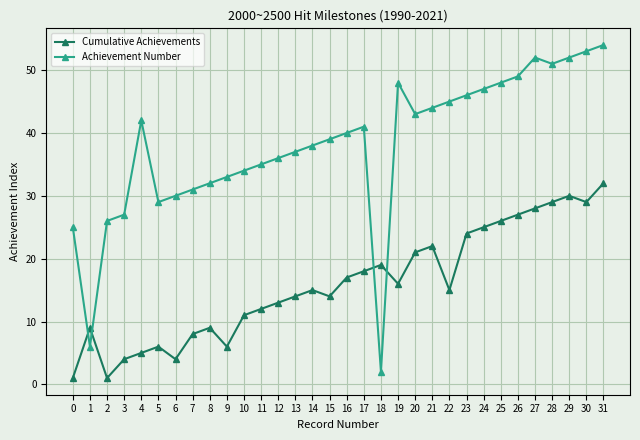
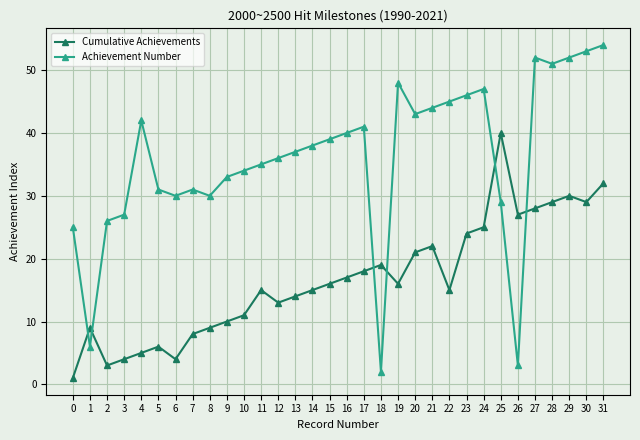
  {
    "Cumulative Achievements": {
      "0": 1,
      "1": 9,
-     "2": 1,
+     "2": 3,
      "3": 4,
      "4": 5,
      "5": 6,
      "6": 4,
      "7": 8,
      "8": 9,
-     "9": 6,
+     "9": 10,
      "10": 11,
-     "11": 12,
+     "11": 15,
      "12": 13,
      "13": 14,
      "14": 15,
-     "15": 14,
+     "15": 16,
      "16": 17,
      "17": 18,
      "18": 19,
      "19": 16,
      "20": 21,
      "21": 22,
      "22": 15,
      "23": 24,
      "24": 25,
-     "25": 26,
+     "25": 40,
      "26": 27,
      "27": 28,
      "28": 29,
      "29": 30,
      "30": 29,
      "31": 32
    },
    "Achievement Number": {
      "0": 25,
      "1": 6,
      "2": 26,
      "3": 27,
      "4": 42,
-     "5": 29,
+     "5": 31,
      "6": 30,
      "7": 31,
-     "8": 32,
+     "8": 30,
      "9": 33,
      "10": 34,
      "11": 35,
      "12": 36,
      "13": 37,
      "14": 38,
      "15": 39,
      "16": 40,
      "17": 41,
      "18": 2,
      "19": 48,
      "20": 43,
      "21": 44,
      "22": 45,
      "23": 46,
      "24": 47,
-     "25": 48,
-     "26": 49,
+     "25": 29,
+     "26": 3,
      "27": 52,
      "28": 51,
      "29": 52,
      "30": 53,
      "31": 54
    }
  }
